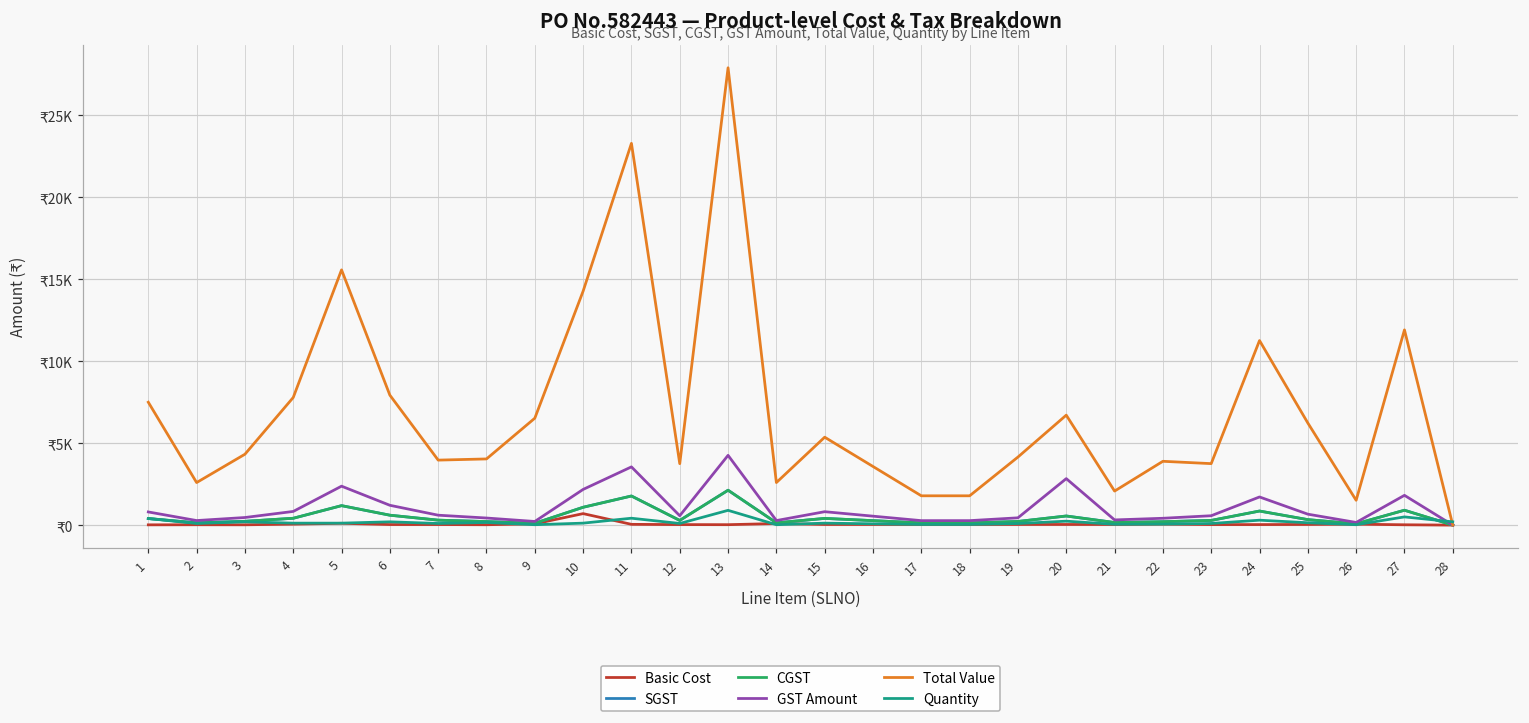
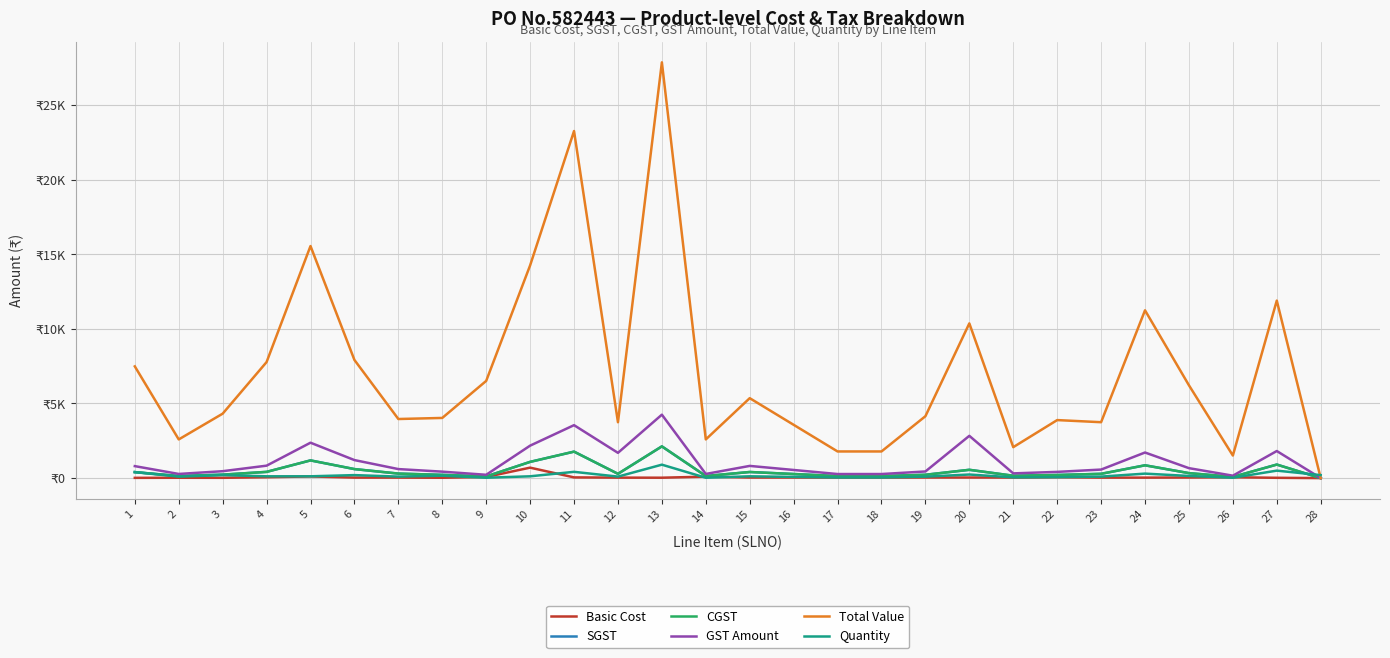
  {
    "Basic Cost": {
      "1": "₹0",
      "3": "₹0",
      "10": "₹700",
      "11": "₹0",
      "13": "₹0",
      "20": "₹0",
      "24": "₹0",
      "27": "₹0"
    },
    "GST Amount": {
      "1": "₹800",
      "3": "₹500",
      "4": "₹800",
      "5": "₹2400",
      "6": "₹1200",
      "7": "₹600",
      "8": "₹400",
      "10": "₹2200",
      "11": "₹3500",
-     "12": "₹600",
+     "12": "₹1700",
      "13": "₹4300",
      "15": "₹800",
      "16": "₹500",
      "19": "₹400",
      "20": "₹2800",
      "22": "₹400",
      "23": "₹600",
      "24": "₹1700",
      "25": "₹700",
      "27": "₹1800"
    },
    "Total Value": {
      "1": "₹7500",
      "2": "₹2600",
      "3": "₹4300",
      "4": "₹7800",
      "5": "₹15600",
      "6": "₹7900",
      "7": "₹4000",
      "8": "₹4000",
      "9": "₹6500",
      "10": "₹14300",
      "11": "₹23300",
      "12": "₹3700",
      "13": "₹27900",
      "14": "₹2600",
      "15": "₹5400",
      "16": "₹3600",
      "17": "₹1800",
      "18": "₹1800",
      "19": "₹4100",
-     "20": "₹6700",
+     "20": "₹10400",
      "21": "₹2100",
      "22": "₹3900",
      "23": "₹3700",
      "24": "₹11200",
      "25": "₹6200",
      "26": "₹1500",
      "27": "₹11900"
    }
  }
